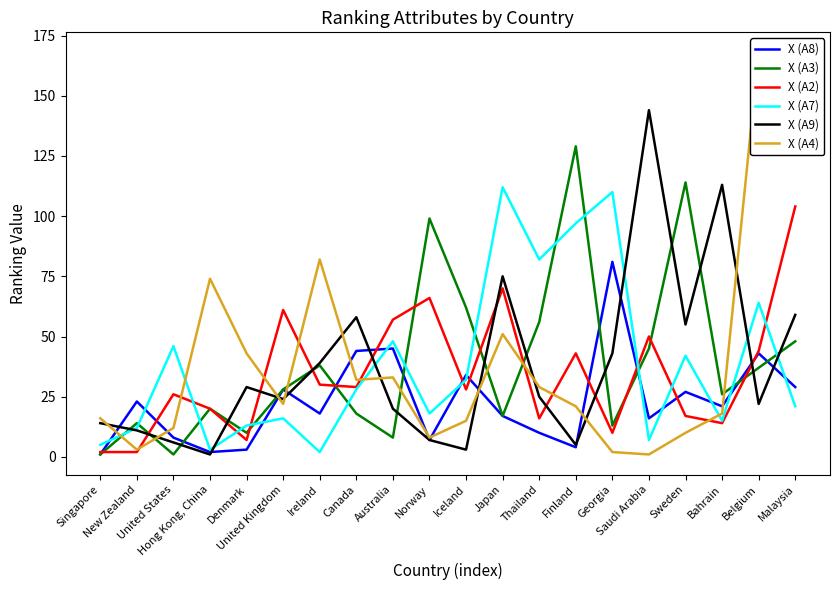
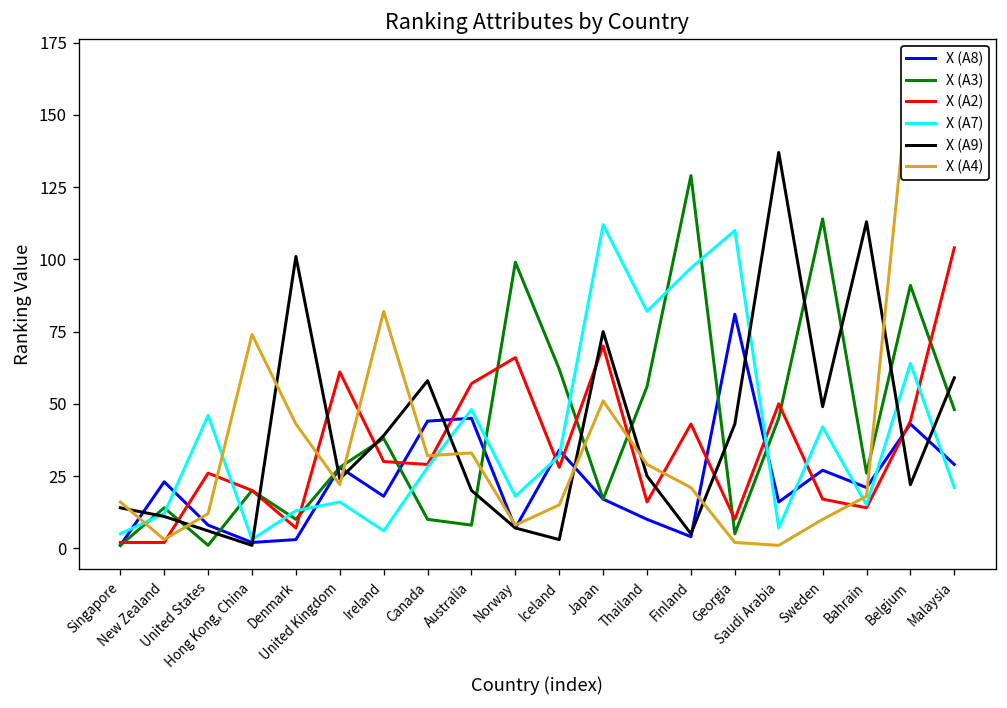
  {
    "X (A8)": {
      "New Zealand": 23,
      "United States": 8,
      "Denmark": 3,
      "Ireland": 18,
      "Canada": 44,
      "Australia": 45,
      "Iceland": 34,
      "Thailand": 10,
      "Georgia": 81,
      "Saudi Arabia": 16,
      "Sweden": 27,
      "Bahrain": 21,
      "Malaysia": 29
    },
    "X (A3)": {
      "New Zealand": 14,
      "United States": 1,
      "Denmark": 10,
-     "Canada": 18,
+     "Canada": 10,
      "Australia": 8,
      "Norway": 99,
      "Iceland": 62,
      "Thailand": 56,
      "Finland": 129,
-     "Georgia": 13,
+     "Georgia": 5,
      "Saudi Arabia": 45,
      "Sweden": 114,
      "Bahrain": 26,
-     "Belgium": 37,
+     "Belgium": 91,
      "Malaysia": 48
    },
    "X (A2)": {
      "United States": 26,
      "Denmark": 7,
      "United Kingdom": 61,
      "Ireland": 30,
      "Australia": 57,
      "Norway": 66,
      "Iceland": 28,
      "Japan": 70,
      "Thailand": 16,
      "Finland": 43,
      "Georgia": 10,
      "Saudi Arabia": 50,
      "Sweden": 17,
      "Malaysia": 104
    },
    "X (A7)": {
      "Singapore": 5,
      "United States": 46,
      "Denmark": 13,
      "United Kingdom": 16,
-     "Ireland": 2,
+     "Ireland": 6,
      "Australia": 48,
      "Norway": 18,
      "Iceland": 32,
      "Japan": 112,
      "Thailand": 82,
      "Finland": 97,
      "Georgia": 110,
      "Saudi Arabia": 7,
      "Sweden": 42,
      "Belgium": 64,
      "Malaysia": 21
    },
    "X (A9)": {
      "Singapore": 14,
      "United States": 6,
-     "Denmark": 29,
+     "Denmark": 101,
      "United Kingdom": 24,
      "Canada": 58,
      "Australia": 20,
      "Iceland": 3,
      "Japan": 75,
      "Thailand": 25,
      "Georgia": 43,
-     "Saudi Arabia": 144,
-     "Sweden": 55,
+     "Saudi Arabia": 137,
+     "Sweden": 49,
      "Bahrain": 113,
      "Belgium": 22,
      "Malaysia": 59
    },
    "X (A4)": {
      "Singapore": 16,
      "United States": 12,
      "Hong Kong, China": 74,
      "Denmark": 43,
      "United Kingdom": 22,
      "Ireland": 82,
      "Canada": 32,
      "Australia": 33,
      "Iceland": 15,
      "Japan": 51,
      "Thailand": 29,
      "Finland": 21,
      "Georgia": 2,
      "Saudi Arabia": 1,
      "Sweden": 10,
      "Bahrain": 18
    }
  }
